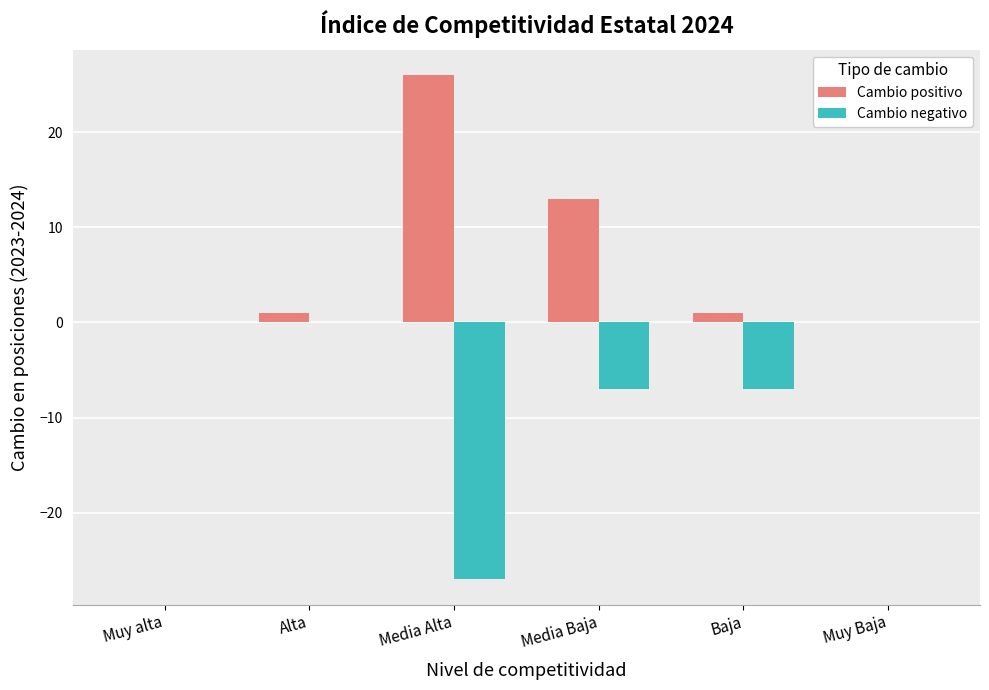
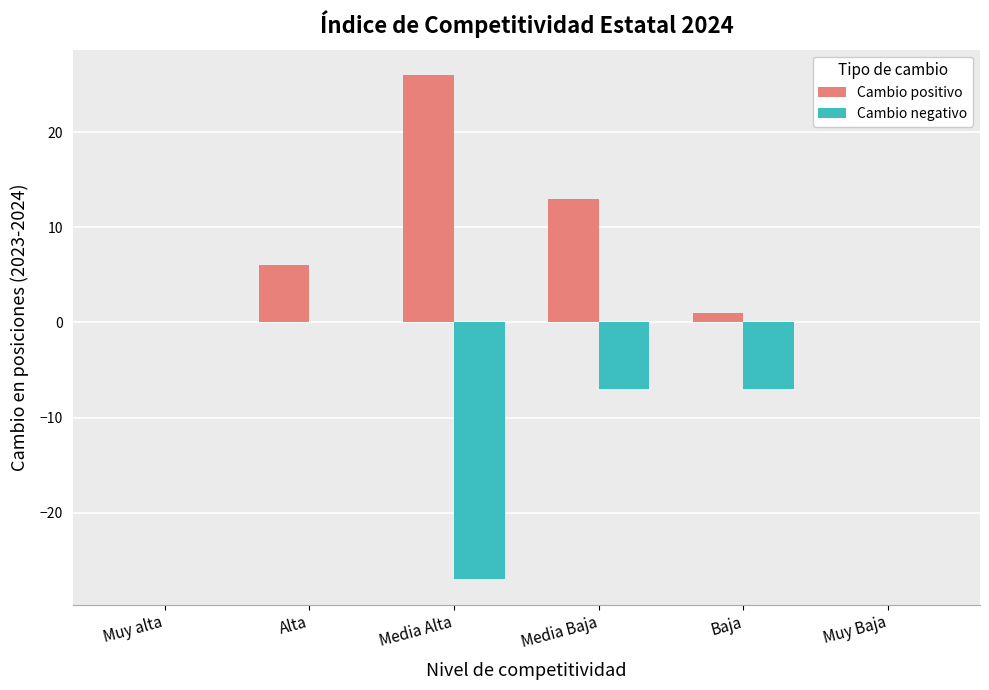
  {
    "Cambio positivo": {
      "Muy alta": 0,
-     "Alta": 1,
+     "Alta": 6,
      "Media Alta": 26,
      "Media Baja": 13,
      "Baja": 1,
      "Muy Baja": 0
    },
    "Cambio negativo": {
      "Muy alta": 0,
      "Alta": 0,
      "Media Alta": -27,
      "Media Baja": -7,
      "Baja": -7,
      "Muy Baja": 0
    }
  }
